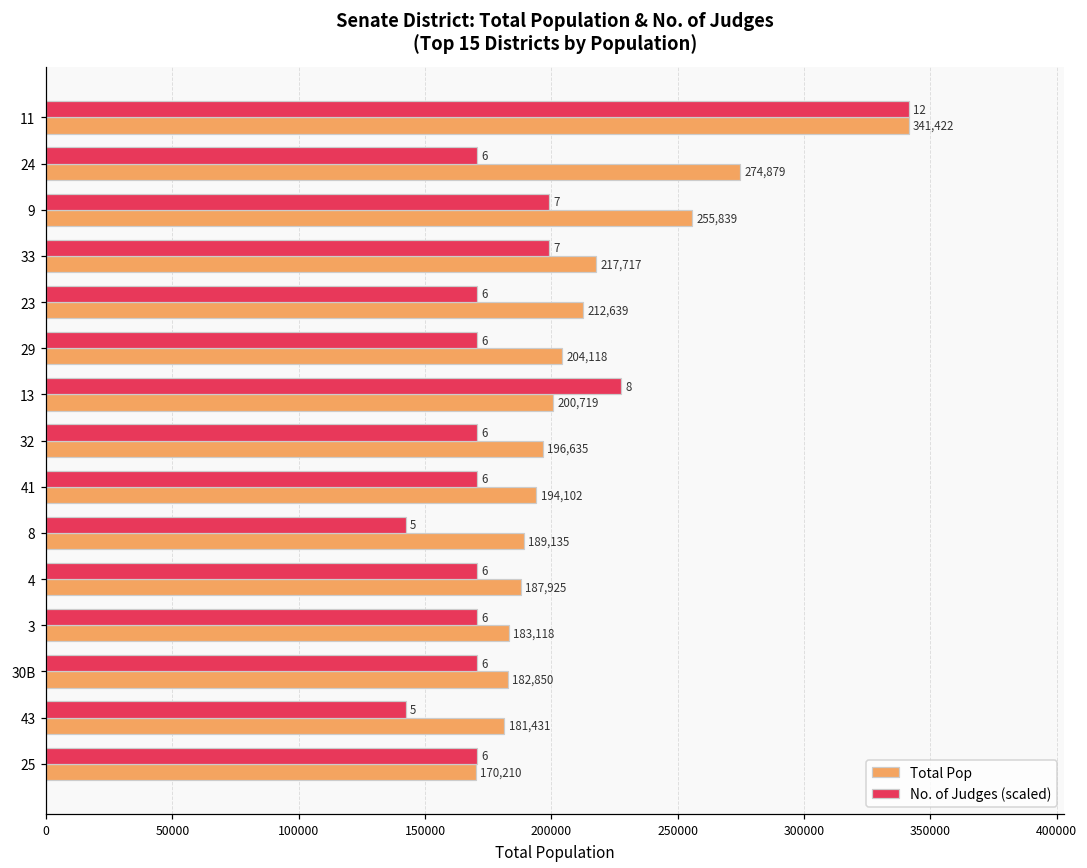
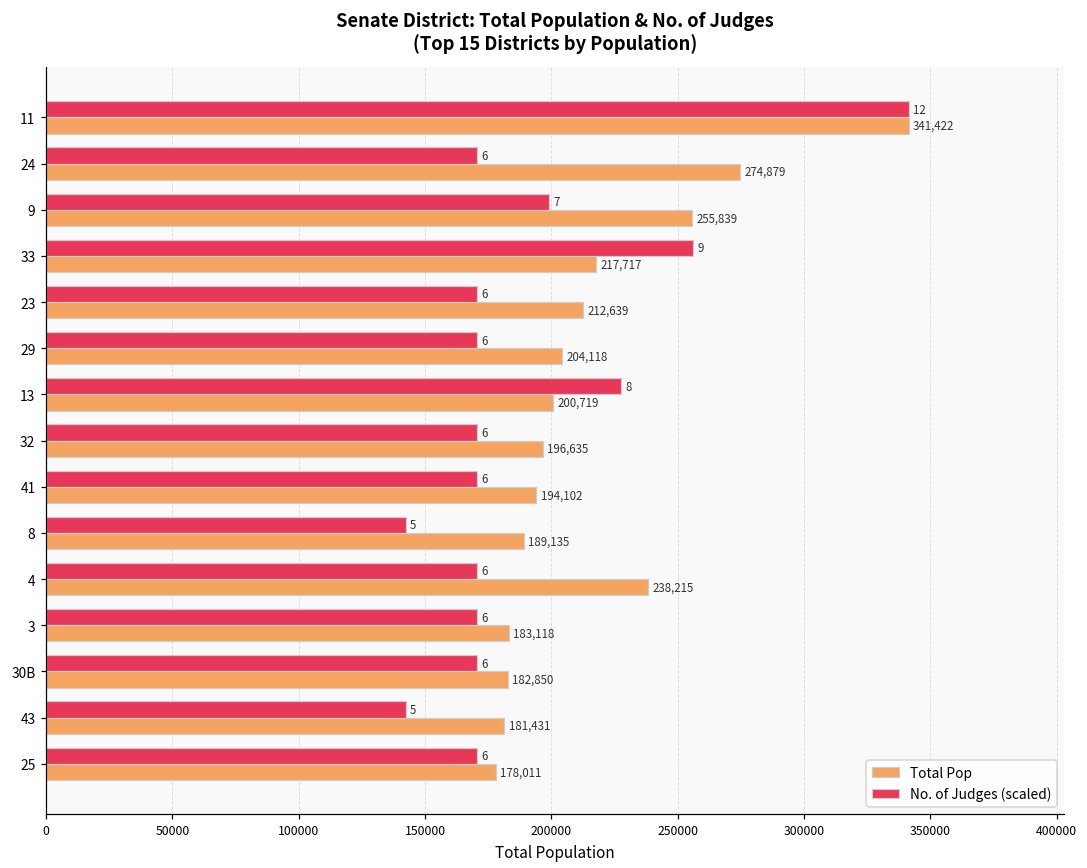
  {
    "Total Pop": {
      "11": "341,422",
      "24": "274,879",
      "9": "255,839",
      "33": "217,717",
      "23": "212,639",
      "29": "204,118",
      "13": "200,719",
      "32": "196,635",
      "41": "194,102",
      "8": "189,135",
-     "4": "187,925",
+     "4": "238,215",
      "3": "183,118",
      "30B": "182,850",
      "43": "181,431",
-     "25": "170,210"
+     "25": "178,011"
    },
    "No. of Judges (scaled)": {
-     "33": "7"
+     "33": "9"
    }
  }
